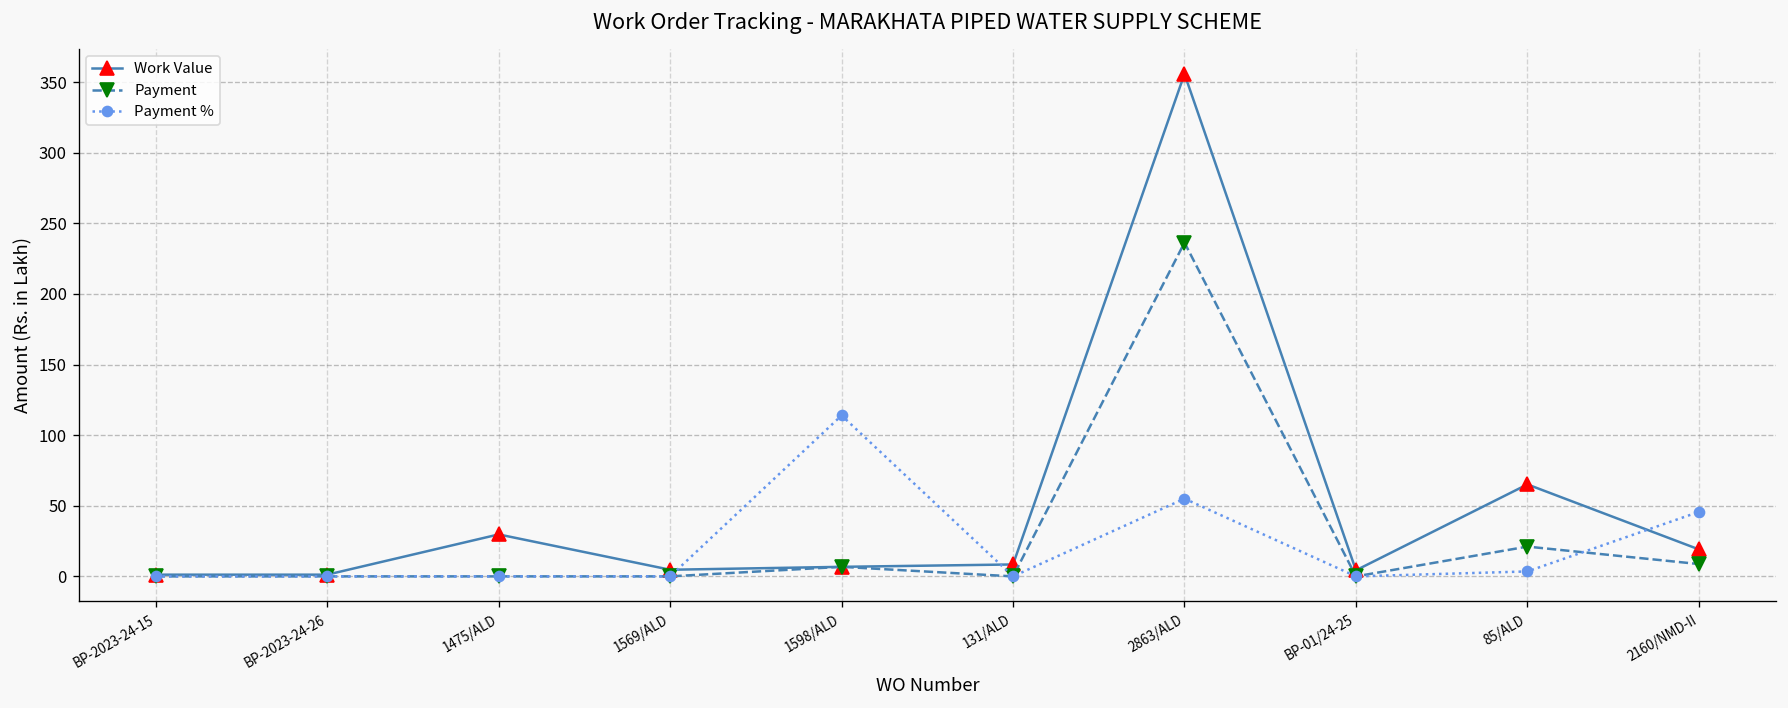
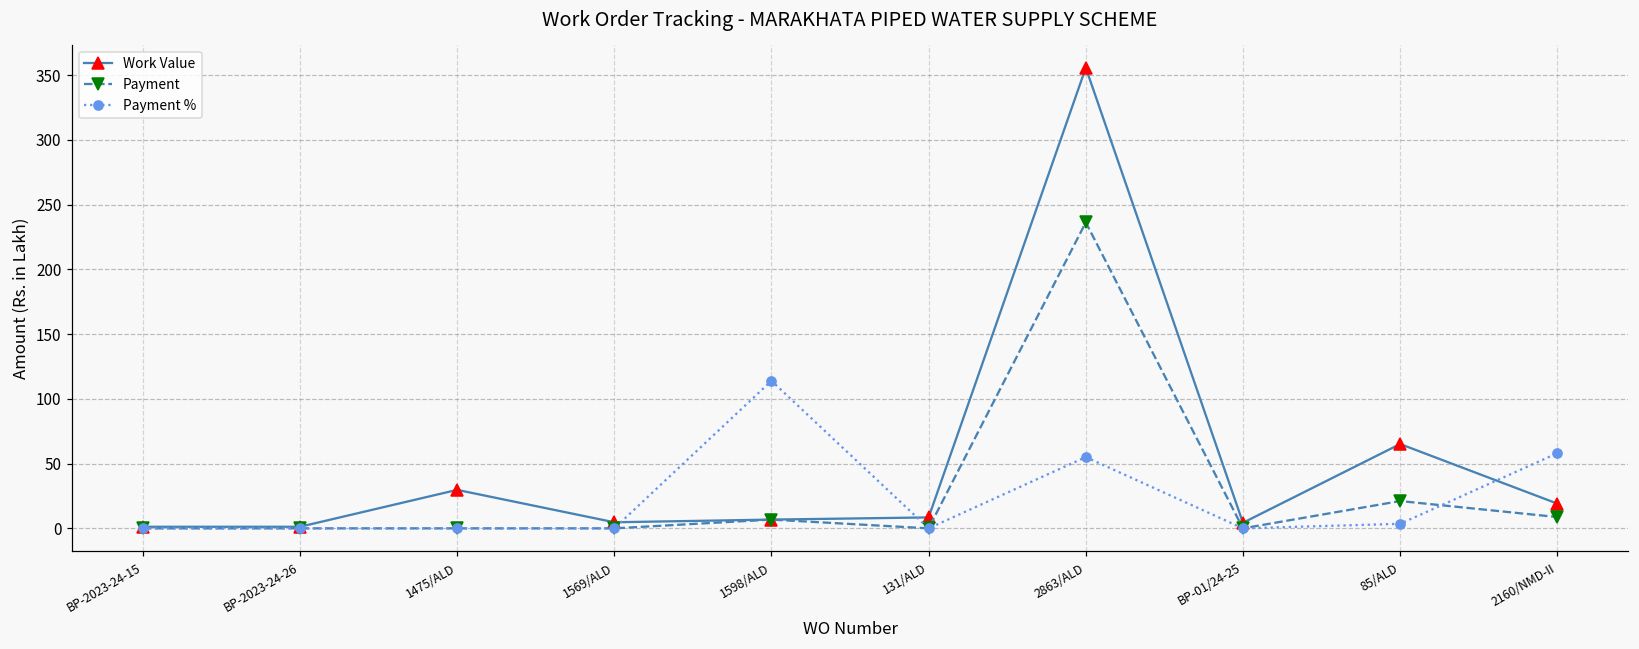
  {
    "Payment %": {
      "1598/ALD": 114,
      "2863/ALD": 55,
      "85/ALD": 4,
-     "2160/NMD-II": 46
+     "2160/NMD-II": 58
    }
  }
